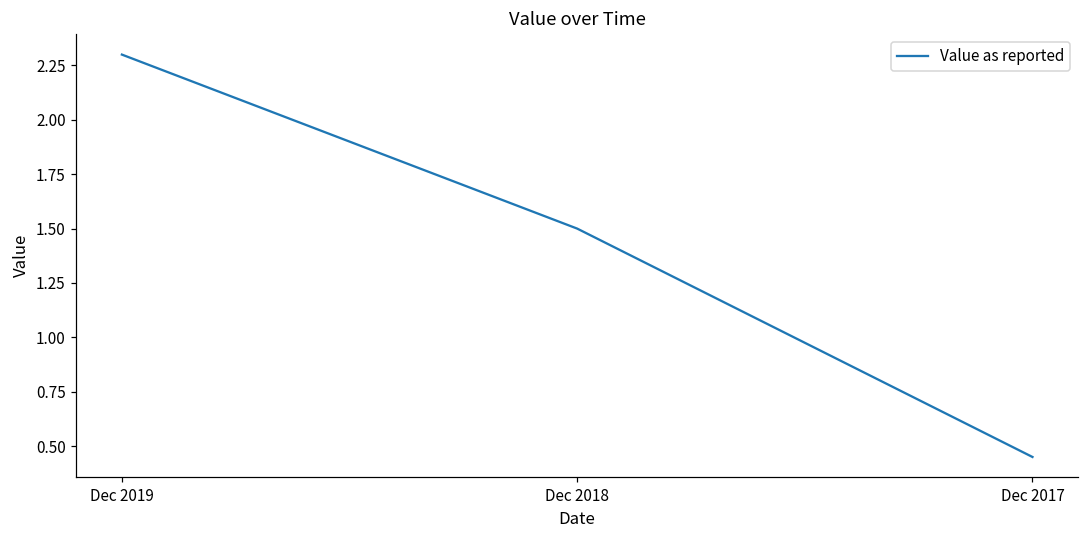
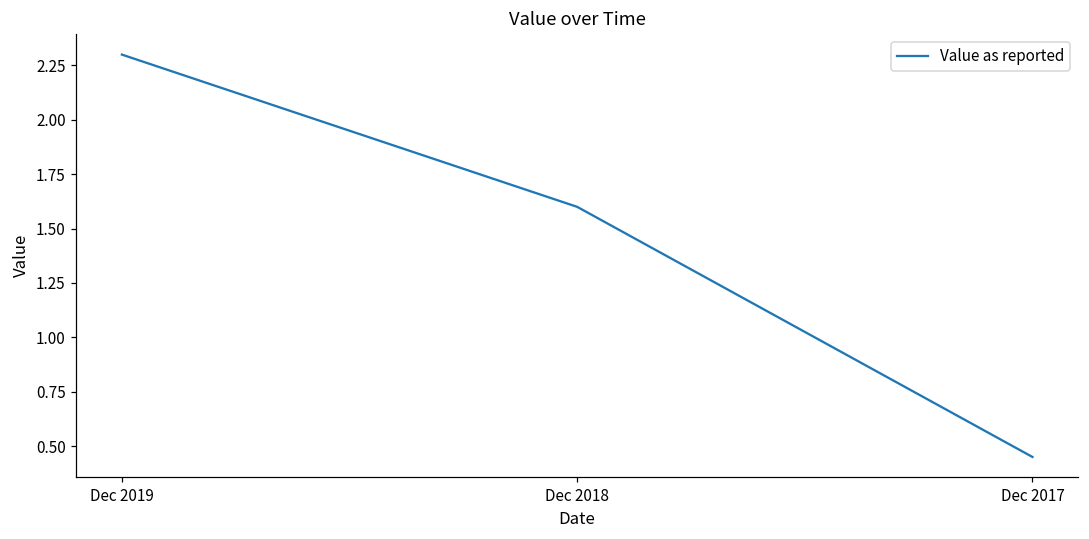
  {
    "Dec 2019": 2.3,
-   "Dec 2018": 1.5,
+   "Dec 2018": 1.6,
    "Dec 2017": 0.45
  }
